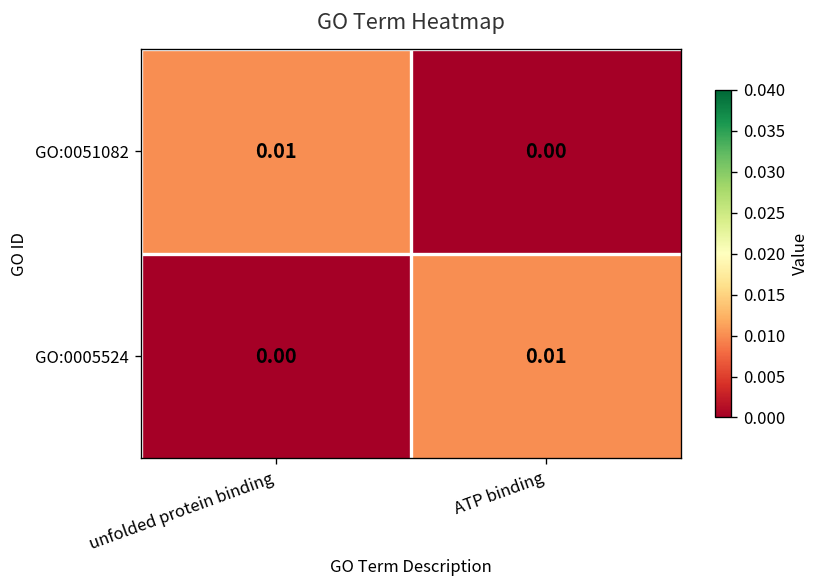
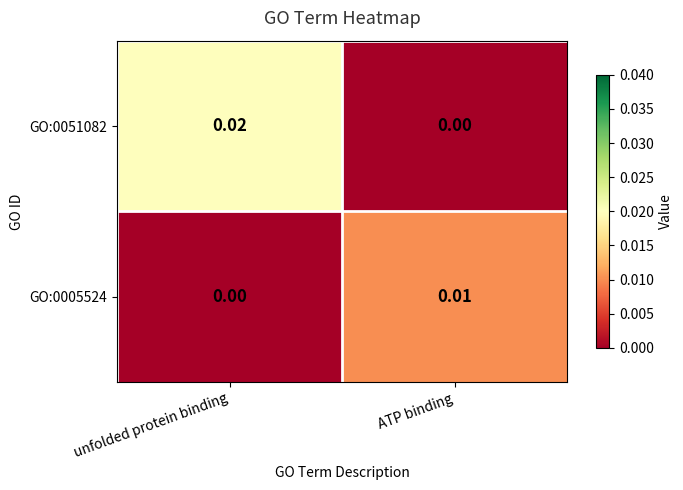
  {
    "GO:0051082": {
-     "unfolded protein binding": 0.01,
+     "unfolded protein binding": 0.02,
      "ATP binding": 0.00
    },
    "GO:0005524": {
      "unfolded protein binding": 0.00,
      "ATP binding": 0.01
    }
  }
